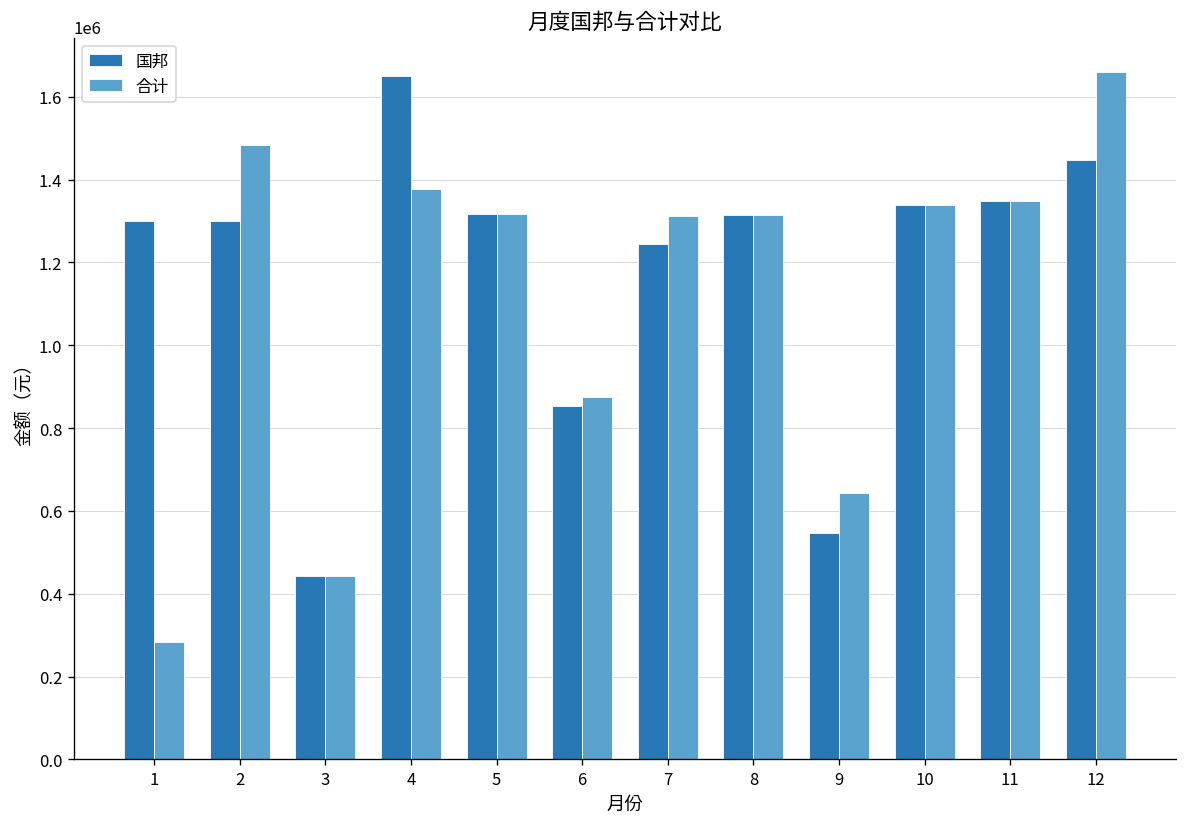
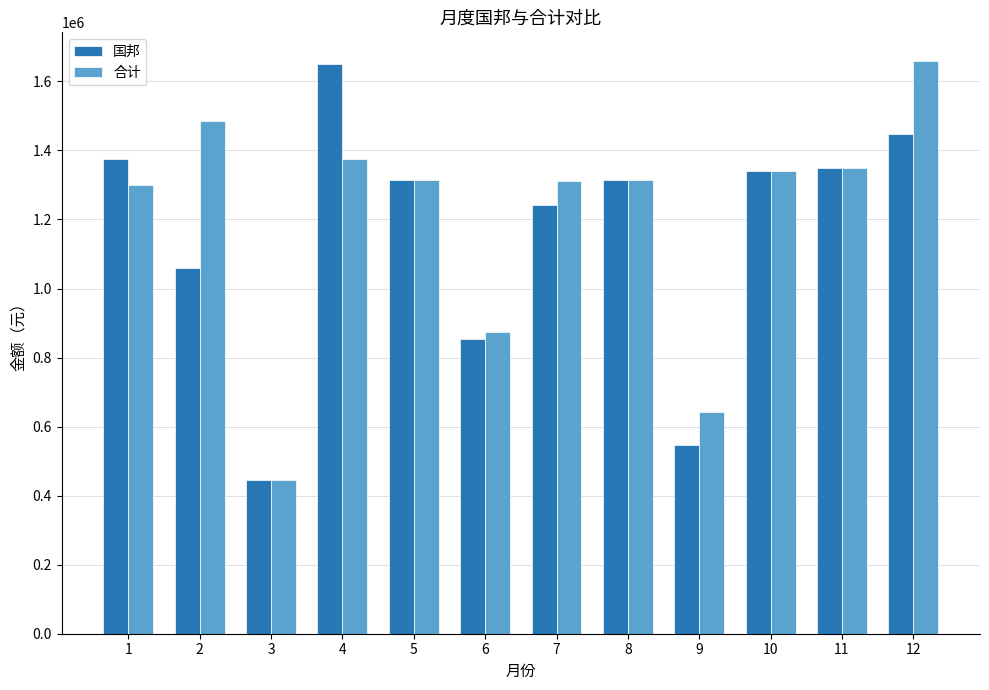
  {
    "国邦": {
-     "1": 1300000,
-     "2": 1300000,
+     "1": 1370000,
+     "2": 1060000,
      "3": 440000,
      "4": 1650000,
      "5": 1320000,
      "6": 850000,
      "7": 1240000,
      "8": 1320000,
      "9": 550000,
      "10": 1340000,
      "11": 1350000,
      "12": 1450000
    },
    "合计": {
-     "1": 280000,
+     "1": 1300000,
      "2": 1480000,
      "3": 440000,
      "4": 1380000,
      "5": 1320000,
      "6": 870000,
      "7": 1310000,
      "8": 1320000,
      "9": 640000,
      "10": 1340000,
      "11": 1350000,
      "12": 1660000
    }
  }
